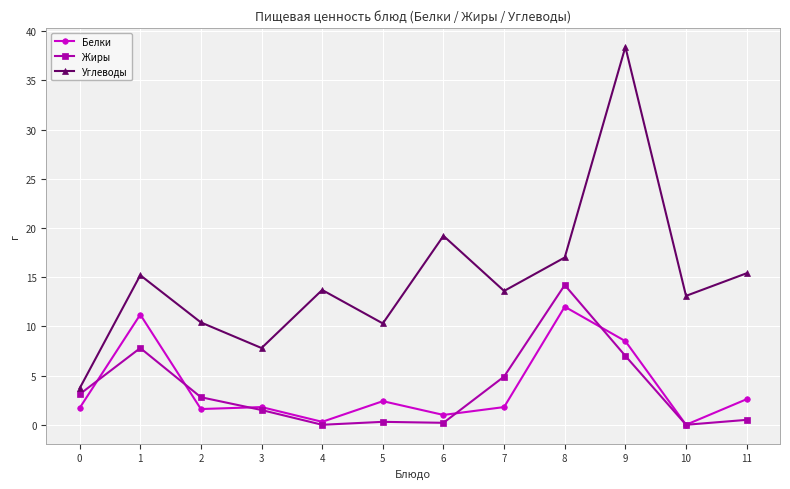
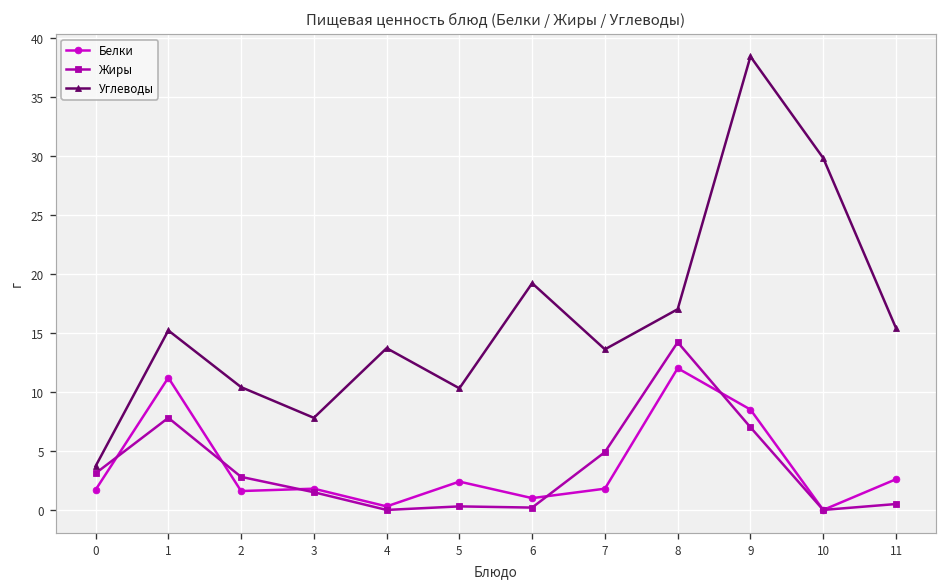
  {
    "Углеводы": {
      "0": 4,
      "1": 15,
      "2": 10,
      "3": 8,
      "4": 14,
      "5": 10,
      "6": 19,
      "7": 14,
      "8": 17,
      "9": 38,
-     "10": 13,
+     "10": 30,
      "11": 15
    }
  }
